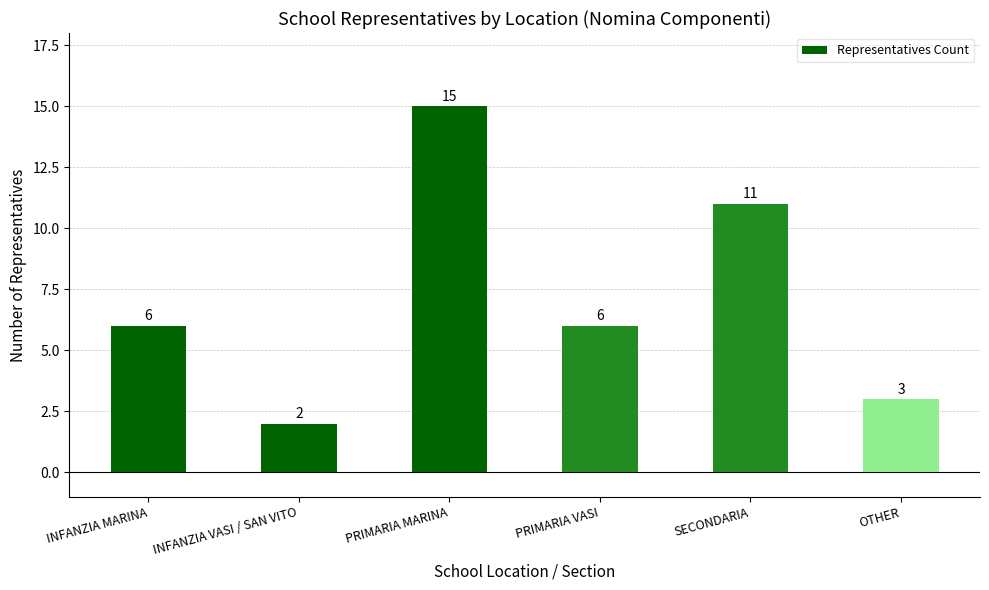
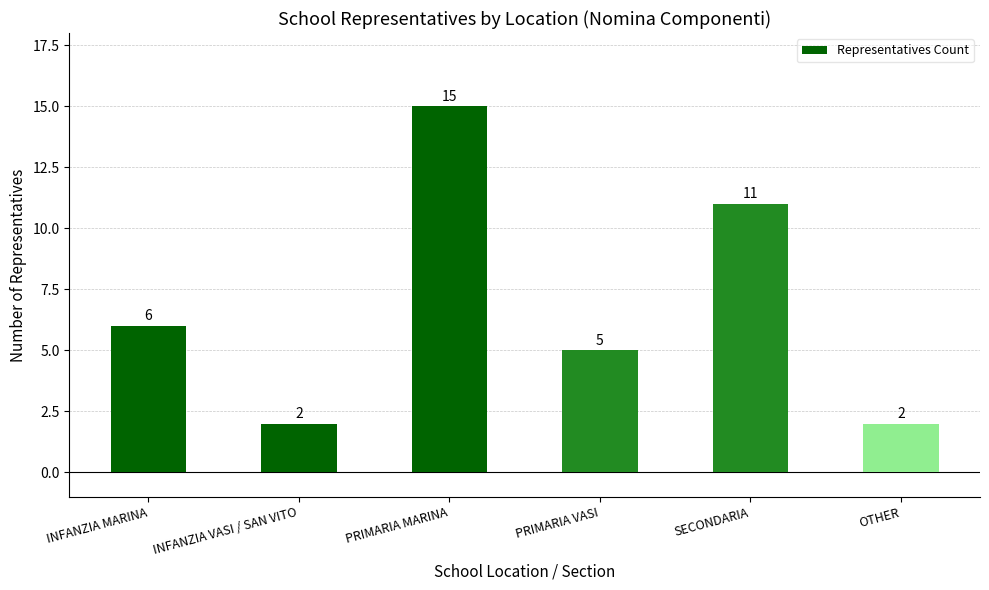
  {
    "INFANZIA MARINA": 6,
    "INFANZIA VASI / SAN VITO": 2,
    "PRIMARIA MARINA": 15,
-   "PRIMARIA VASI": 6,
+   "PRIMARIA VASI": 5,
    "SECONDARIA": 11,
-   "OTHER": 3
+   "OTHER": 2
  }
